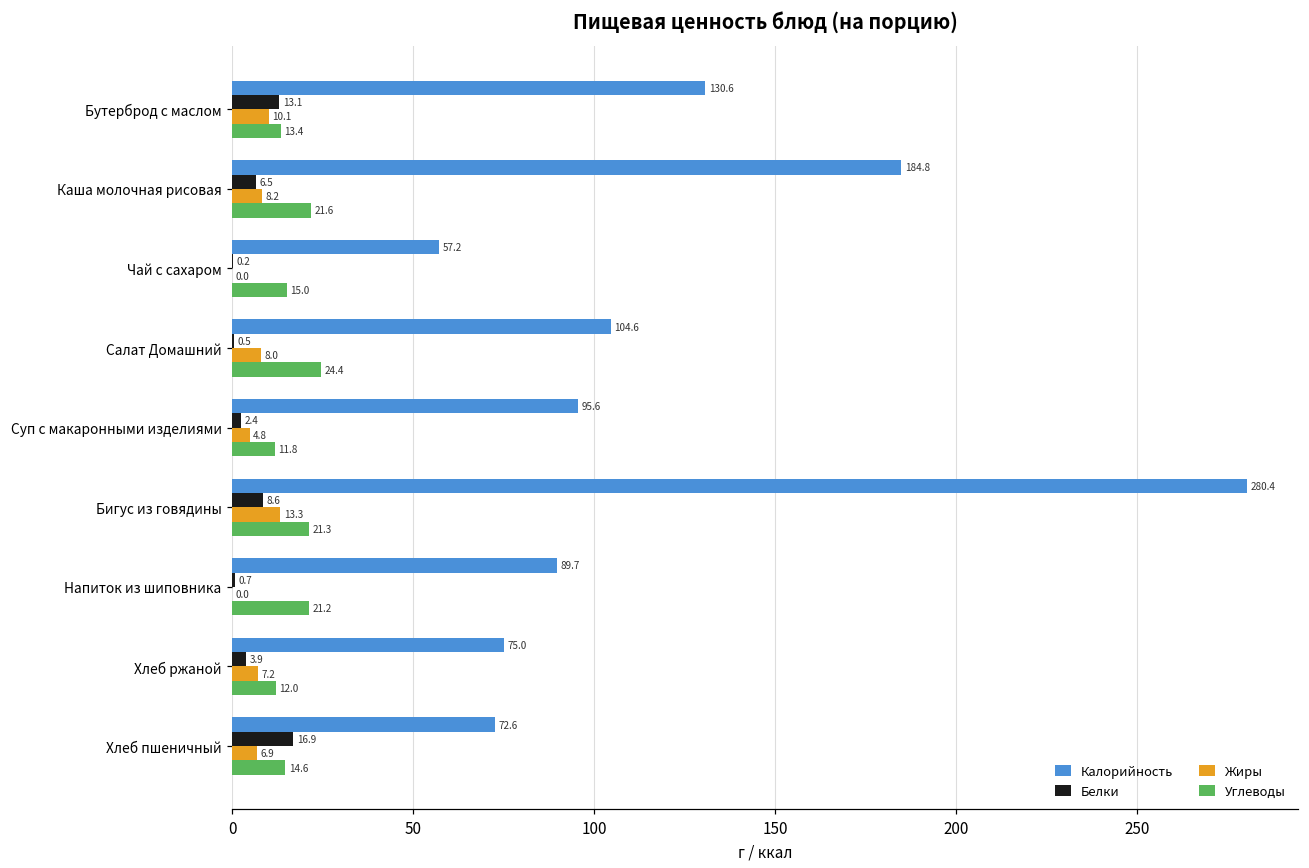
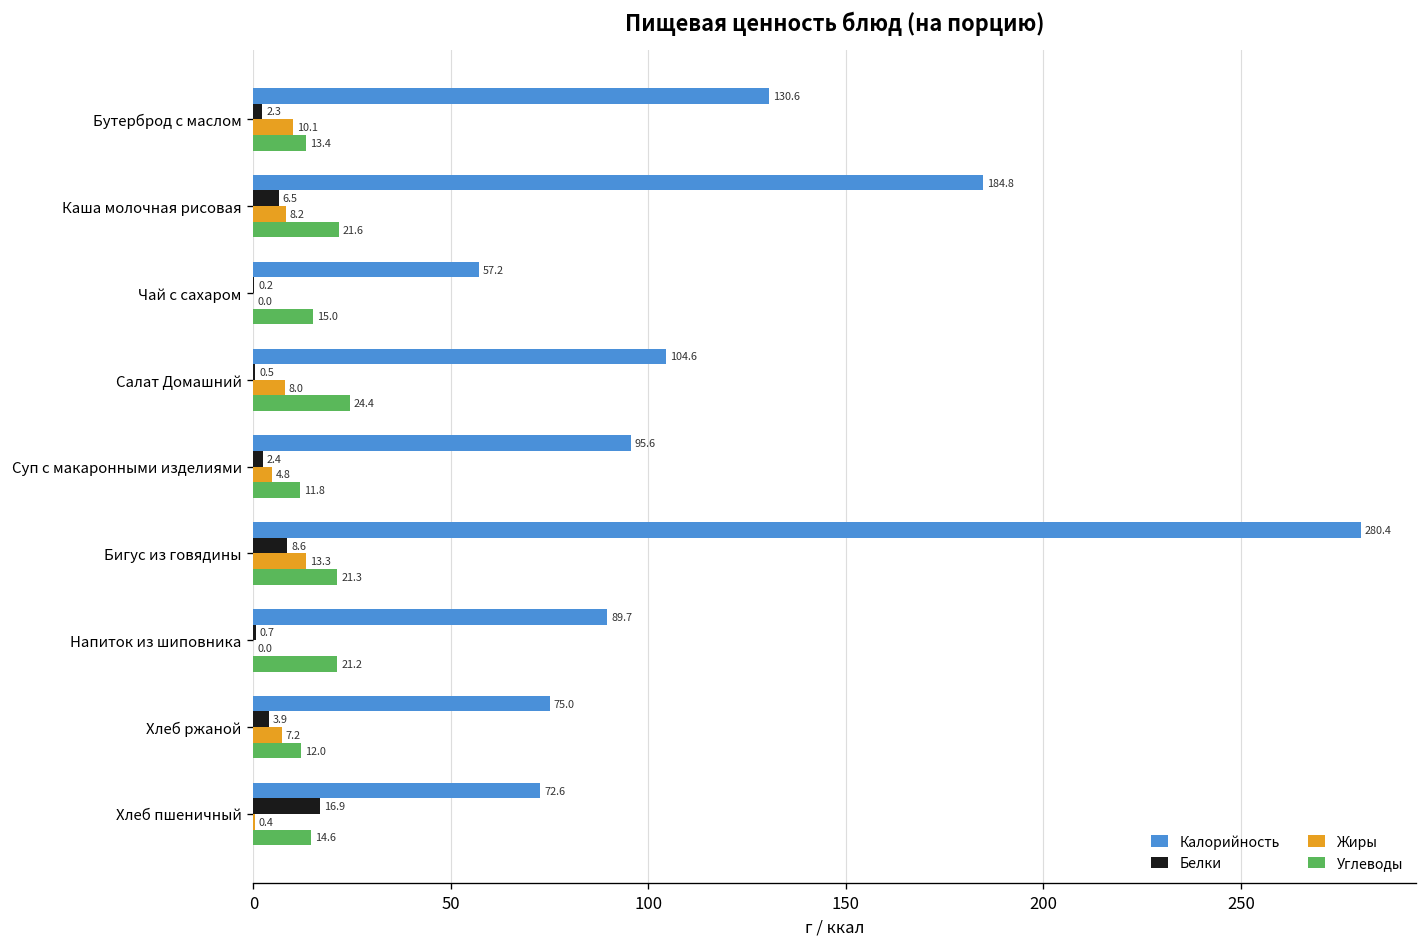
  {
    "Калорийность": {
      "Бутерброд с маслом": 130.6,
      "Каша молочная рисовая": 184.8,
      "Чай с сахаром": 57.2,
      "Салат Домашний": 104.6,
      "Суп с макаронными изделиями": 95.6,
      "Бигус из говядины": 280.4,
      "Напиток из шиповника": 89.7,
      "Хлеб ржаной": 75.0,
      "Хлеб пшеничный": 72.6
    },
    "Белки": {
-     "Бутерброд с маслом": 13.1,
+     "Бутерброд с маслом": 2.3,
      "Каша молочная рисовая": 6.5,
      "Чай с сахаром": 0.2,
      "Салат Домашний": 0.5,
      "Суп с макаронными изделиями": 2.4,
      "Бигус из говядины": 8.6,
      "Напиток из шиповника": 0.7,
      "Хлеб ржаной": 3.9,
      "Хлеб пшеничный": 16.9
    },
    "Жиры": {
      "Бутерброд с маслом": 10.1,
      "Каша молочная рисовая": 8.2,
      "Чай с сахаром": 0.0,
      "Салат Домашний": 8.0,
      "Суп с макаронными изделиями": 4.8,
      "Бигус из говядины": 13.3,
      "Напиток из шиповника": 0.0,
      "Хлеб ржаной": 7.2,
-     "Хлеб пшеничный": 6.9
+     "Хлеб пшеничный": 0.4
    },
    "Углеводы": {
      "Бутерброд с маслом": 13.4,
      "Каша молочная рисовая": 21.6,
      "Чай с сахаром": 15.0,
      "Салат Домашний": 24.4,
      "Суп с макаронными изделиями": 11.8,
      "Бигус из говядины": 21.3,
      "Напиток из шиповника": 21.2,
      "Хлеб ржаной": 12.0,
      "Хлеб пшеничный": 14.6
    }
  }
